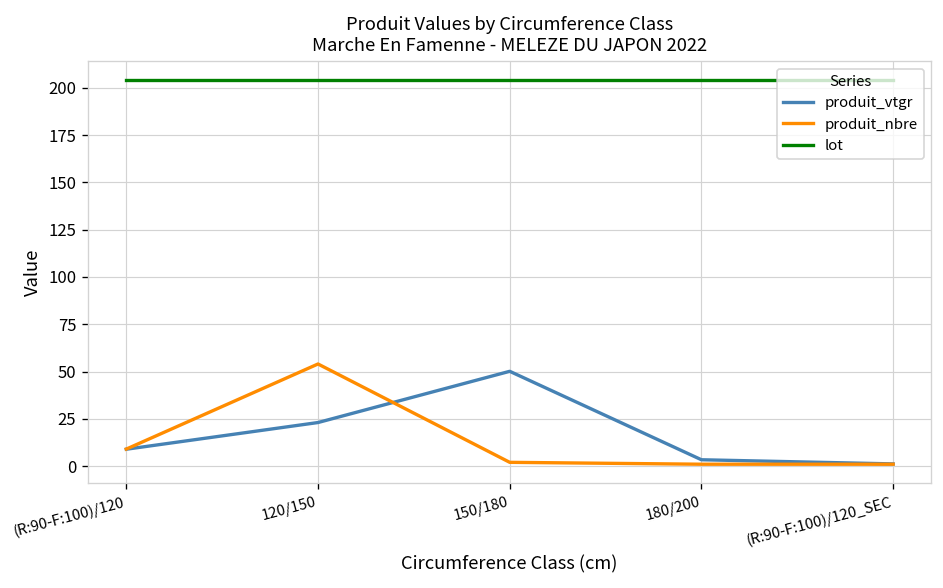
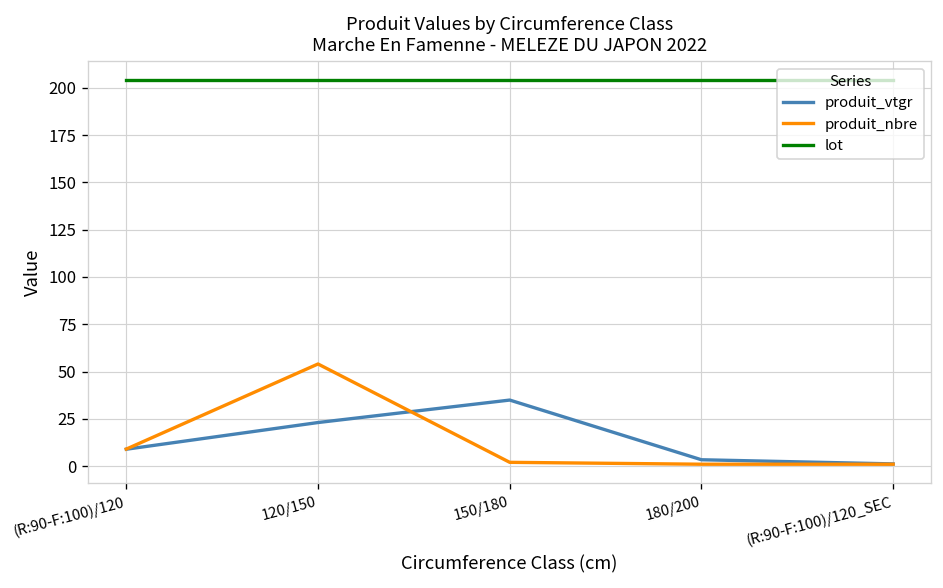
  {
    "produit_vtgr": {
      "120/150": 23,
-     "150/180": 50,
+     "150/180": 35,
      "180/200": 3
    },
    "produit_nbre": {
      "120/150": 54,
      "150/180": 2,
      "180/200": 1
    },
    "lot": {
      "(R:90-F:100)/120": 204,
      "120/150": 204,
      "150/180": 204,
      "180/200": 204
    }
  }
